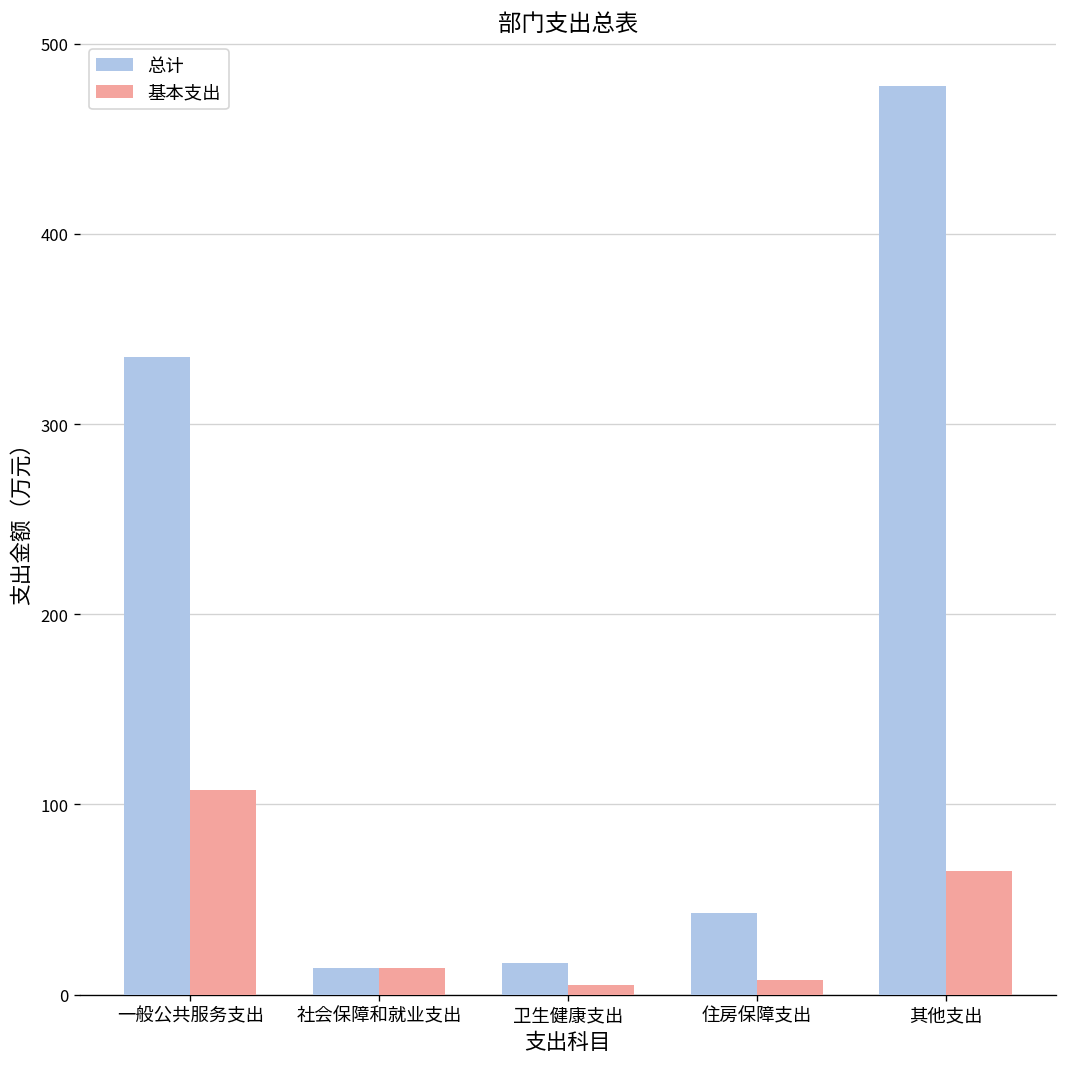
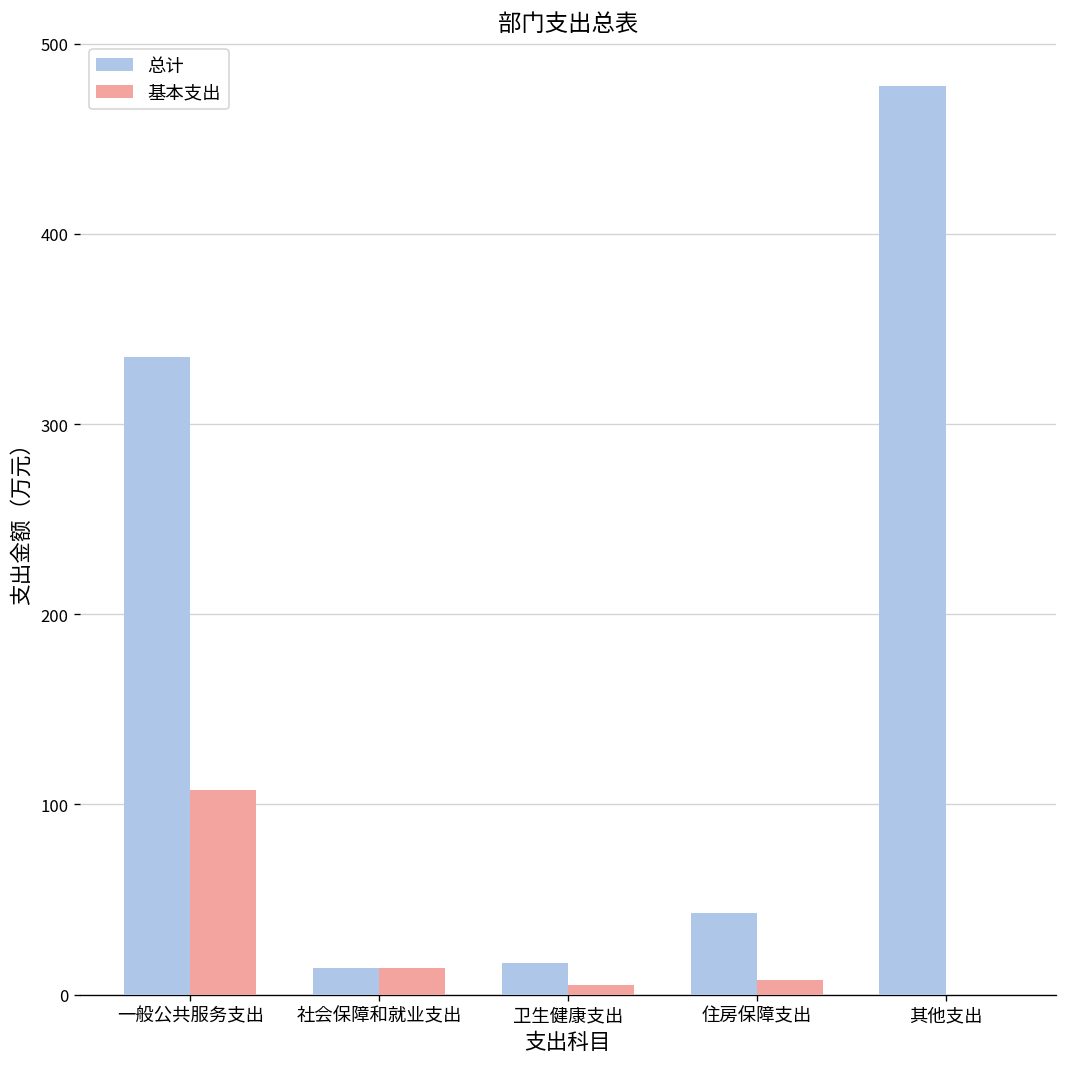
  {
    "总计": {
      "一般公共服务支出": 335,
      "社会保障和就业支出": 14,
      "卫生健康支出": 17,
      "住房保障支出": 43,
      "其他支出": 478
    },
    "基本支出": {
      "一般公共服务支出": 108,
      "社会保障和就业支出": 14,
      "卫生健康支出": 5,
      "住房保障支出": 8,
-     "其他支出": 65
+     "其他支出": 0
    }
  }
